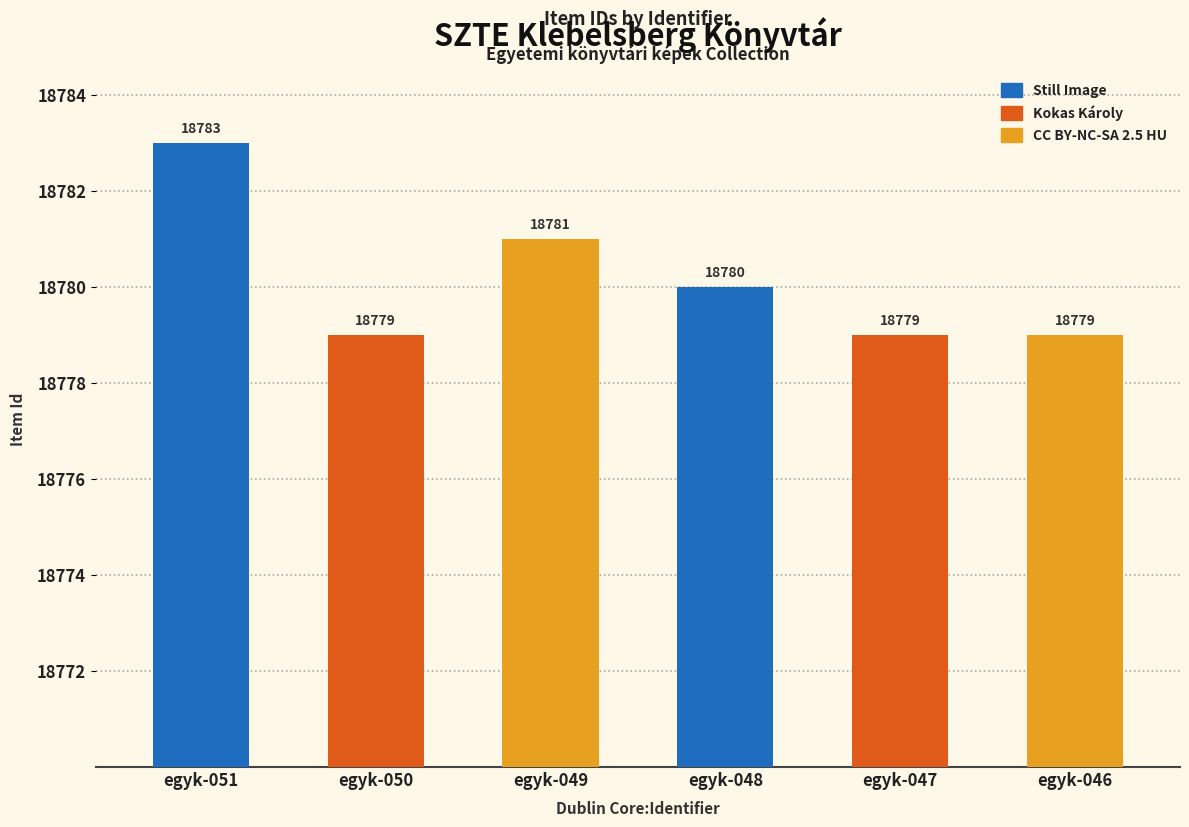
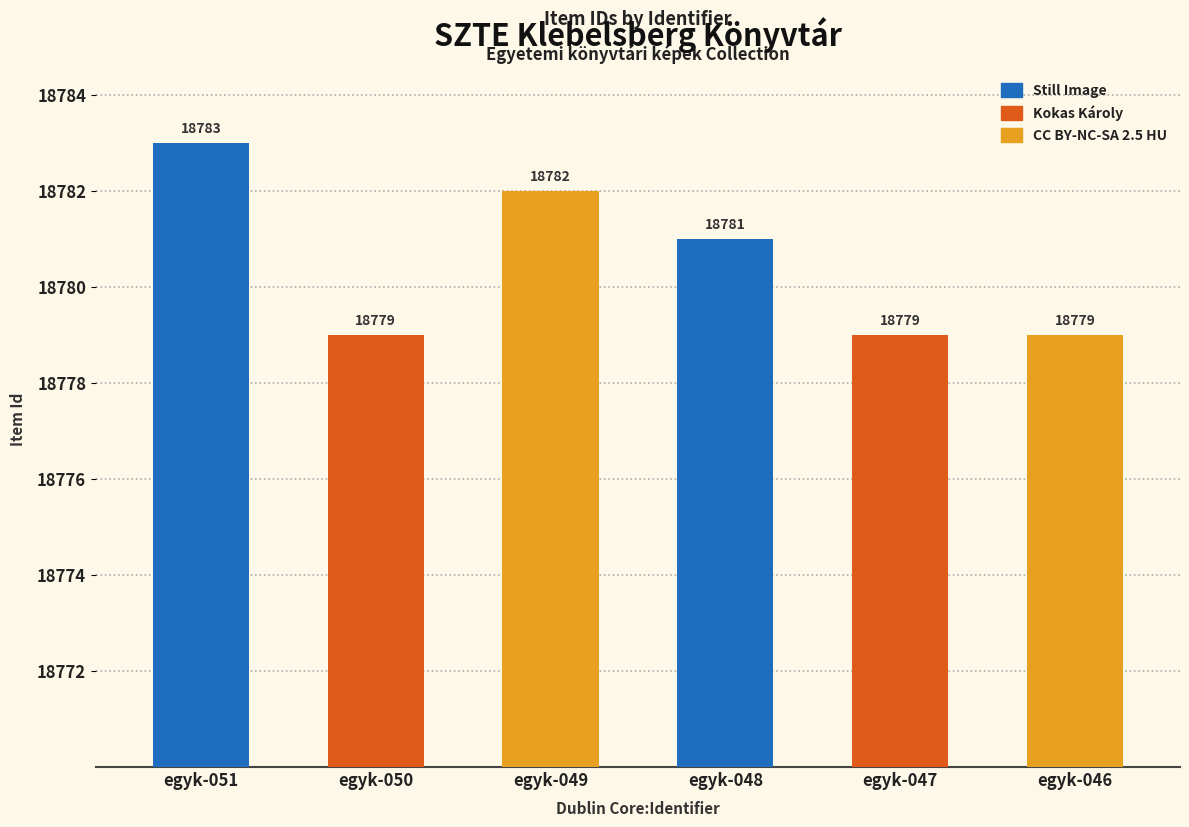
  {
    "egyk-051": 18783,
    "egyk-050": 18779,
-   "egyk-049": 18781,
-   "egyk-048": 18780,
+   "egyk-049": 18782,
+   "egyk-048": 18781,
    "egyk-047": 18779,
    "egyk-046": 18779
  }
